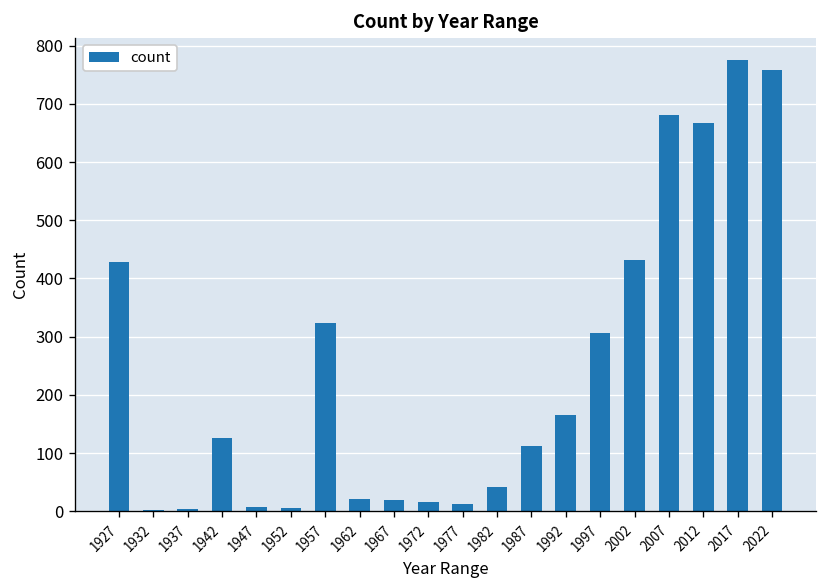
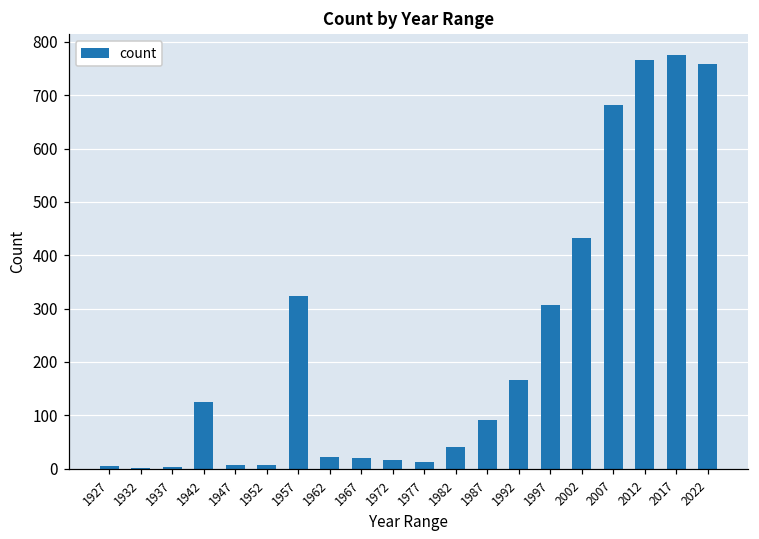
  {
-   "1927": 430,
+   "1927": 10,
    "1942": 130,
    "1947": 10,
    "1952": 10,
    "1957": 320,
    "1962": 20,
    "1967": 20,
    "1972": 20,
    "1977": 10,
    "1982": 40,
-   "1987": 110,
+   "1987": 90,
    "1992": 170,
    "1997": 310,
    "2002": 430,
    "2007": 680,
-   "2012": 670,
+   "2012": 770,
    "2017": 780,
    "2022": 760
  }
